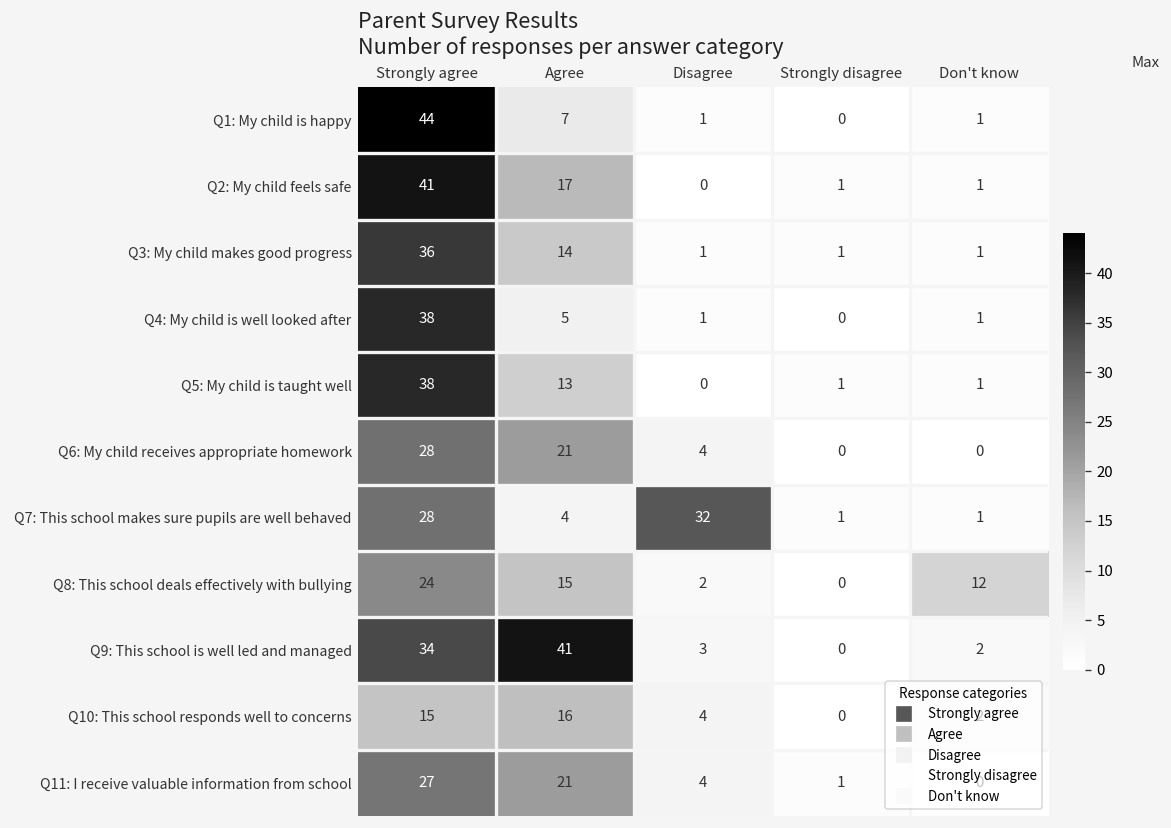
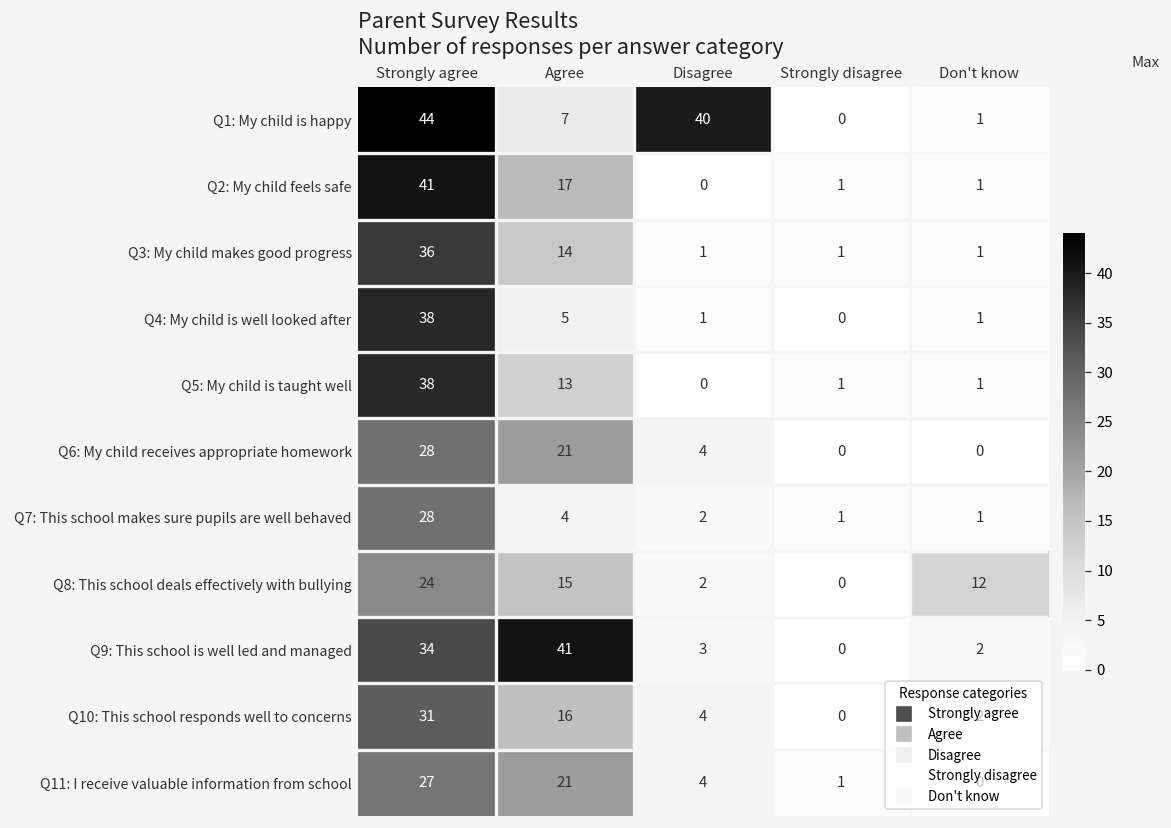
  {
    "Q1: My child is happy": {
      "Strongly agree": 44,
      "Agree": 7,
-     "Disagree": 1,
+     "Disagree": 40,
      "Strongly disagree": 0,
      "Don't know": 1
    },
    "Q2: My child feels safe": {
      "Strongly agree": 41,
      "Agree": 17,
      "Disagree": 0,
      "Strongly disagree": 1,
      "Don't know": 1
    },
    "Q3: My child makes good progress": {
      "Strongly agree": 36,
      "Agree": 14,
      "Disagree": 1,
      "Strongly disagree": 1,
      "Don't know": 1
    },
    "Q4: My child is well looked after": {
      "Strongly agree": 38,
      "Agree": 5,
      "Disagree": 1,
      "Strongly disagree": 0,
      "Don't know": 1
    },
    "Q5: My child is taught well": {
      "Strongly agree": 38,
      "Agree": 13,
      "Disagree": 0,
      "Strongly disagree": 1,
      "Don't know": 1
    },
    "Q6: My child receives appropriate homework": {
      "Strongly agree": 28,
      "Agree": 21,
      "Disagree": 4,
      "Strongly disagree": 0,
      "Don't know": 0
    },
    "Q7: This school makes sure pupils are well behaved": {
      "Strongly agree": 28,
      "Agree": 4,
-     "Disagree": 32,
+     "Disagree": 2,
      "Strongly disagree": 1,
      "Don't know": 1
    },
    "Q8: This school deals effectively with bullying": {
      "Strongly agree": 24,
      "Agree": 15,
      "Disagree": 2,
      "Strongly disagree": 0,
      "Don't know": 12
    },
    "Q9: This school is well led and managed": {
      "Strongly agree": 34,
      "Agree": 41,
      "Disagree": 3,
      "Strongly disagree": 0,
      "Don't know": 2
    },
    "Q10: This school responds well to concerns": {
-     "Strongly agree": 15,
+     "Strongly agree": 31,
      "Agree": 16,
      "Disagree": 4,
      "Strongly disagree": 0
    },
    "Q11: I receive valuable information from school": {
      "Strongly agree": 27,
      "Agree": 21,
      "Disagree": 4,
      "Strongly disagree": 1
    }
  }
